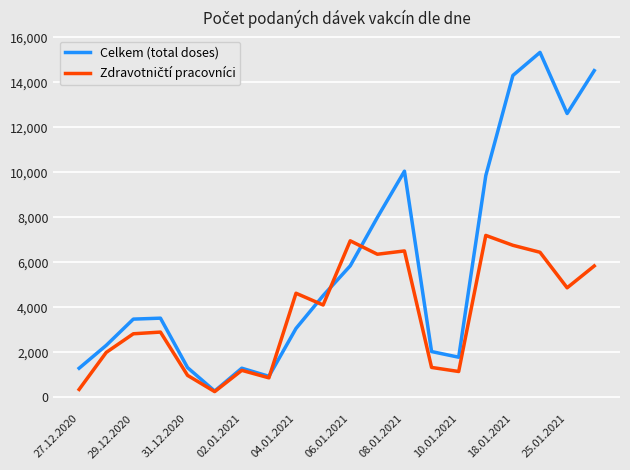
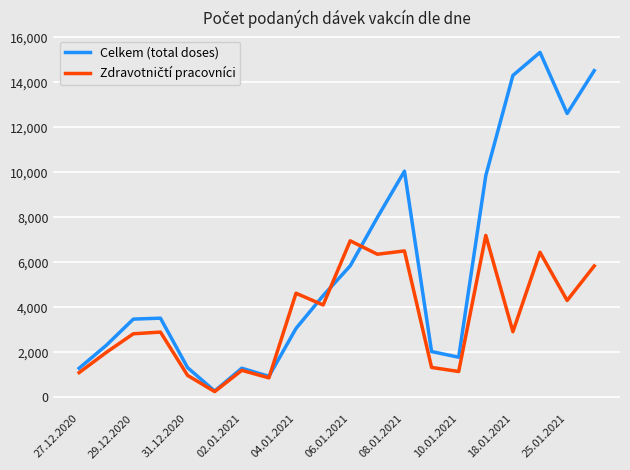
  {
    "Celkem (total doses)": {
      "27.12.2020": "1,300",
      "29.12.2020": "3,500",
      "31.12.2020": "1,300",
      "04.01.2021": "3,100",
      "06.01.2021": "5,800",
      "08.01.2021": "10,100",
      "10.01.2021": "1,800",
      "18.01.2021": "14,300",
      "25.01.2021": "12,600"
    },
    "Zdravotničtí pracovníci": {
-     "27.12.2020": "300",
+     "27.12.2020": "1,100",
      "29.12.2020": "2,800",
      "31.12.2020": "1,000",
      "04.01.2021": "4,600",
      "06.01.2021": "7,000",
      "08.01.2021": "6,500",
      "10.01.2021": "1,100",
-     "18.01.2021": "6,800",
-     "25.01.2021": "4,900"
+     "18.01.2021": "2,900",
+     "25.01.2021": "4,300"
    }
  }
